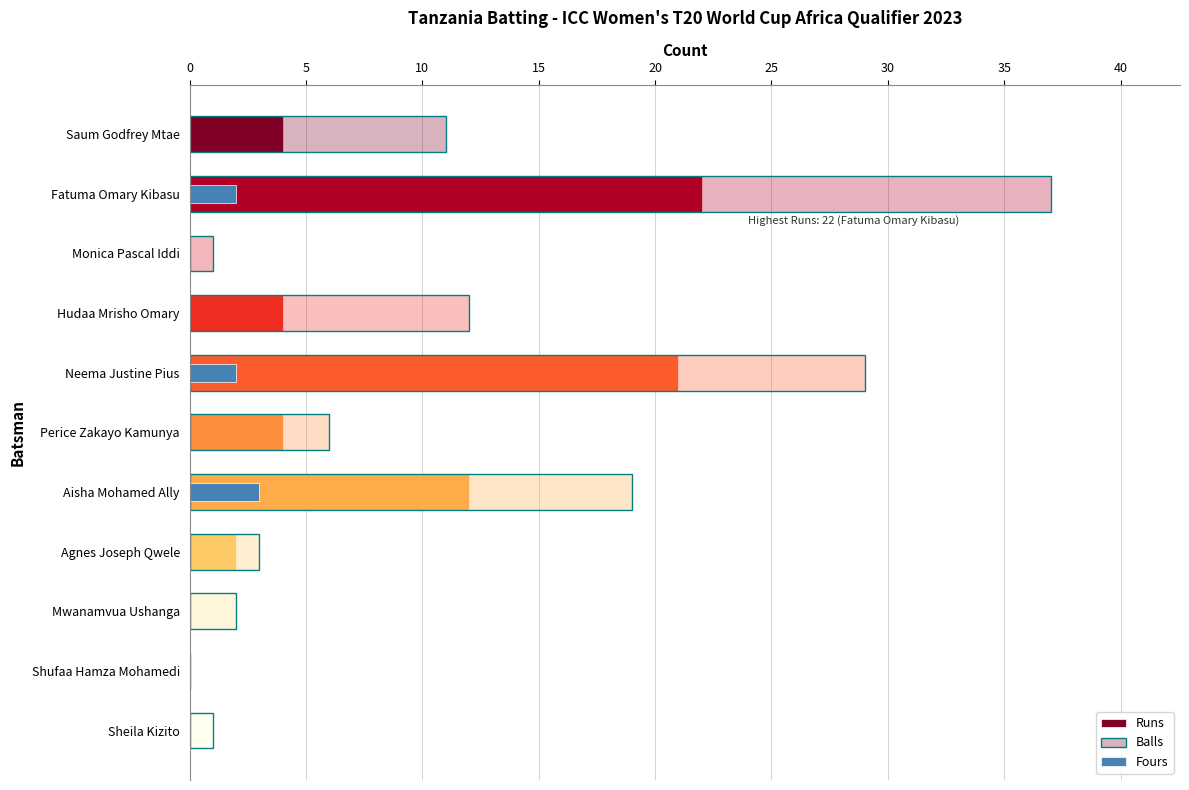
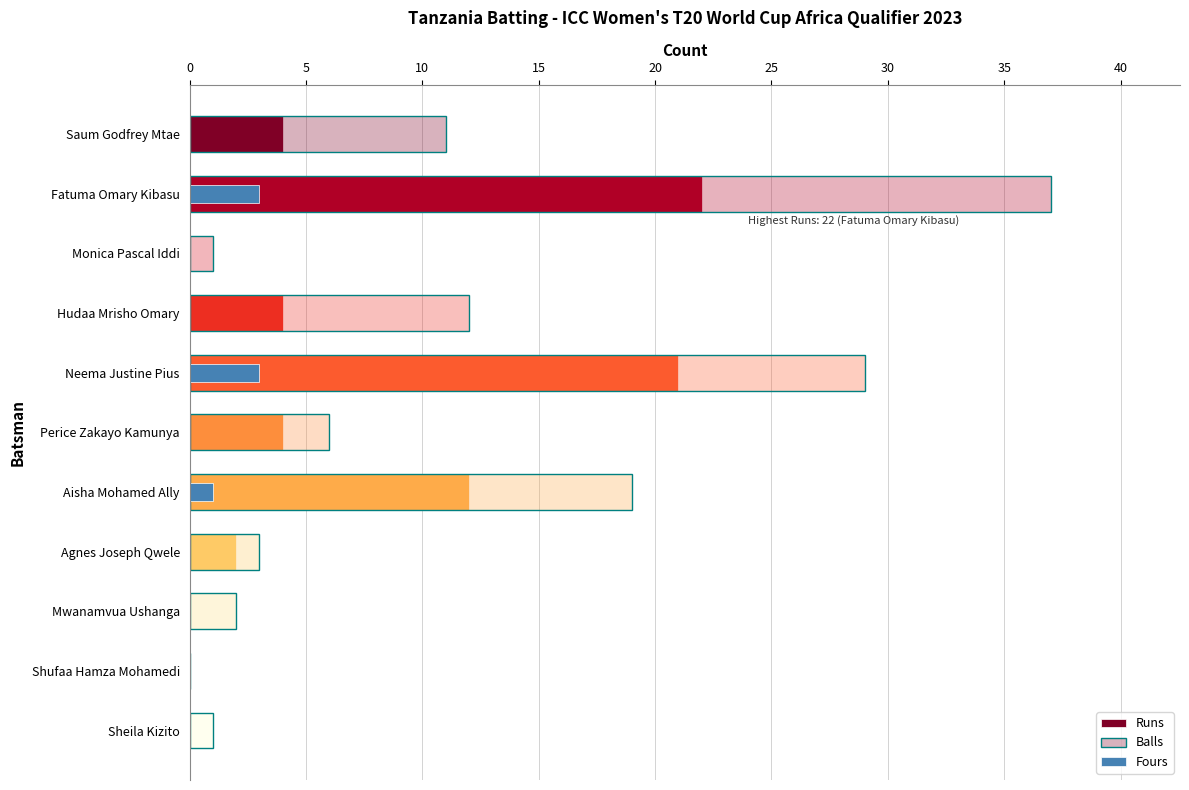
  {
    "Fours": {
      "Saum Godfrey Mtae": 0,
-     "Fatuma Omary Kibasu": 2,
+     "Fatuma Omary Kibasu": 3,
      "Monica Pascal Iddi": 0,
      "Hudaa Mrisho Omary": 0,
-     "Neema Justine Pius": 2,
+     "Neema Justine Pius": 3,
      "Perice Zakayo Kamunya": 0,
-     "Aisha Mohamed Ally": 3,
+     "Aisha Mohamed Ally": 1,
      "Agnes Joseph Qwele": 0,
      "Mwanamvua Ushanga": 0,
      "Shufaa Hamza Mohamedi": 0,
      "Sheila Kizito": 0
    }
  }
